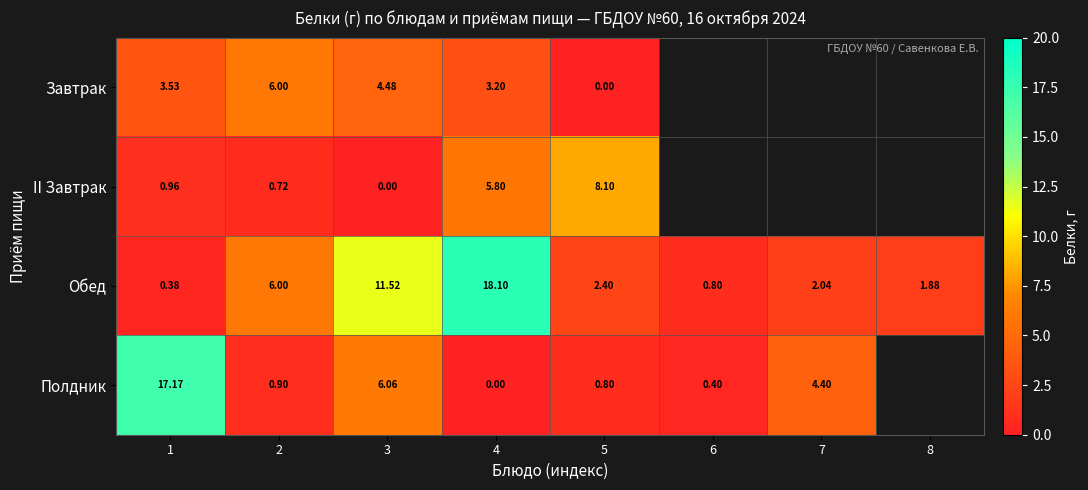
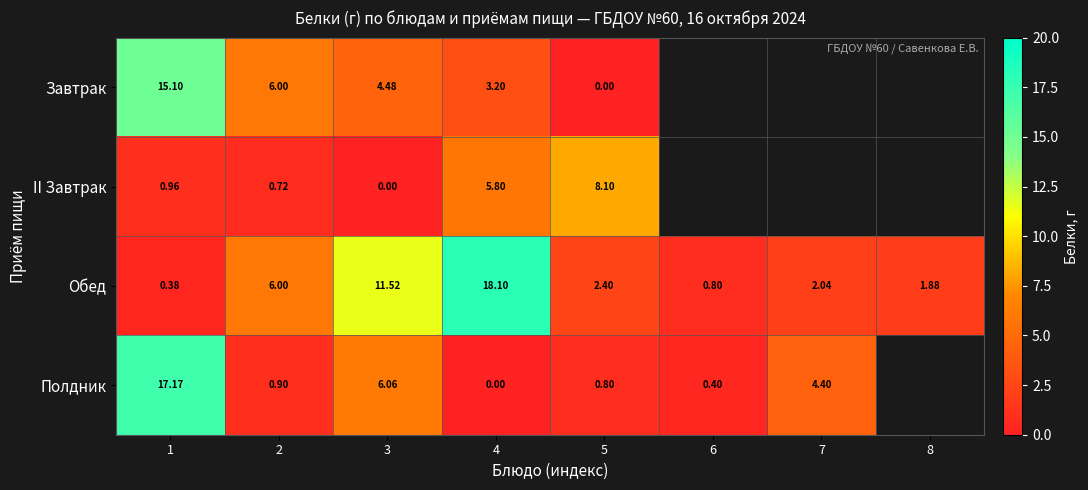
  {
    "Завтрак": {
-     "1": 3.53,
+     "1": 15.10,
      "2": 6.00,
      "3": 4.48,
      "4": 3.20,
      "5": 0.00
    },
    "II Завтрак": {
      "1": 0.96,
      "2": 0.72,
      "3": 0.00,
      "4": 5.80,
      "5": 8.10
    },
    "Обед": {
      "1": 0.38,
      "2": 6.00,
      "3": 11.52,
      "4": 18.10,
      "5": 2.40,
      "6": 0.80,
      "7": 2.04,
      "8": 1.88
    },
    "Полдник": {
      "1": 17.17,
      "2": 0.90,
      "3": 6.06,
      "4": 0.00,
      "5": 0.80,
      "6": 0.40,
      "7": 4.40
    }
  }
